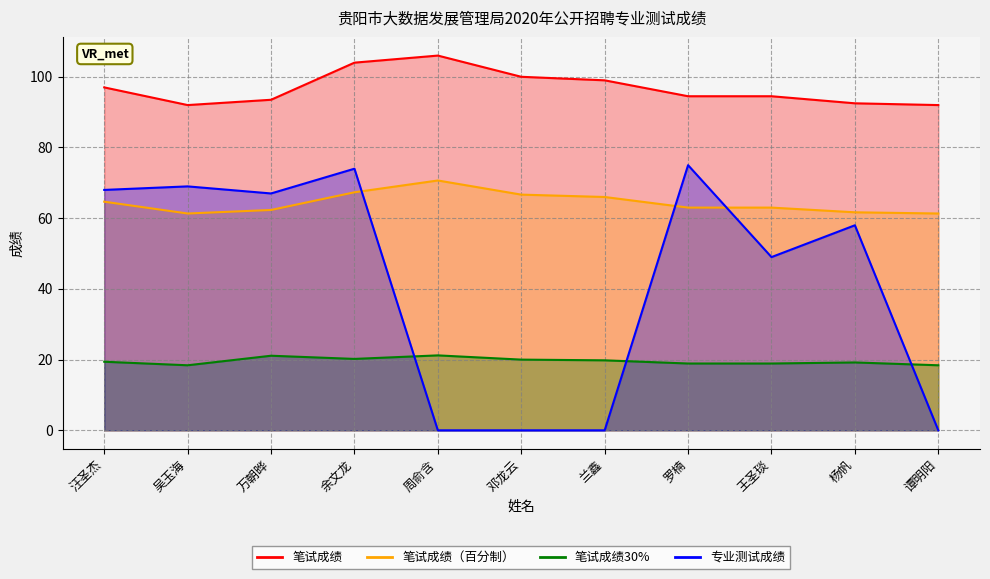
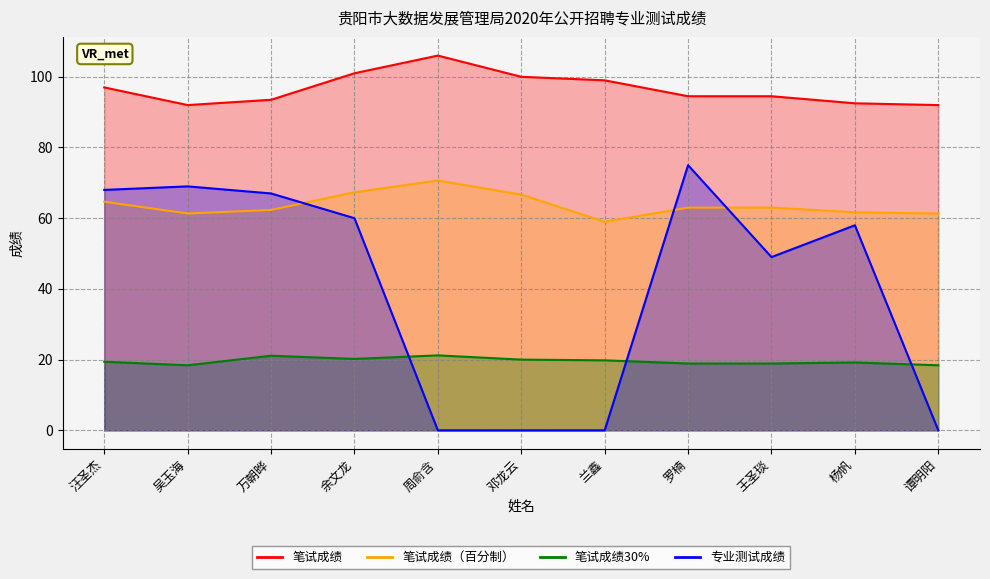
  {
    "笔试成绩": {
      "汪圣杰": 97,
      "吴玉海": 92,
      "万朝晔": 94,
-     "余文龙": 104,
+     "余文龙": 101,
      "周俞含": 106,
      "邓龙云": 100,
      "兰鑫": 99,
      "罗楠": 95,
      "王圣琰": 95,
      "杨帆": 93,
      "谭明阳": 92
    },
    "笔试成绩（百分制）": {
      "汪圣杰": 65,
      "吴玉海": 61,
      "万朝晔": 62,
      "余文龙": 67,
      "周俞含": 71,
      "邓龙云": 67,
-     "兰鑫": 66,
+     "兰鑫": 59,
      "罗楠": 63,
      "王圣琰": 63,
      "杨帆": 62,
      "谭明阳": 61
    },
    "笔试成绩30%": {
      "汪圣杰": 19,
      "吴玉海": 18,
      "万朝晔": 21,
      "余文龙": 20,
      "周俞含": 21,
      "邓龙云": 20,
      "兰鑫": 20,
      "罗楠": 19,
      "王圣琰": 19,
      "杨帆": 19,
      "谭明阳": 18
    },
    "专业测试成绩": {
      "汪圣杰": 68,
      "吴玉海": 69,
      "万朝晔": 67,
-     "余文龙": 74,
+     "余文龙": 60,
      "周俞含": 0,
      "邓龙云": 0,
      "兰鑫": 0,
      "罗楠": 75,
      "王圣琰": 49,
      "杨帆": 58,
      "谭明阳": 0
    }
  }
